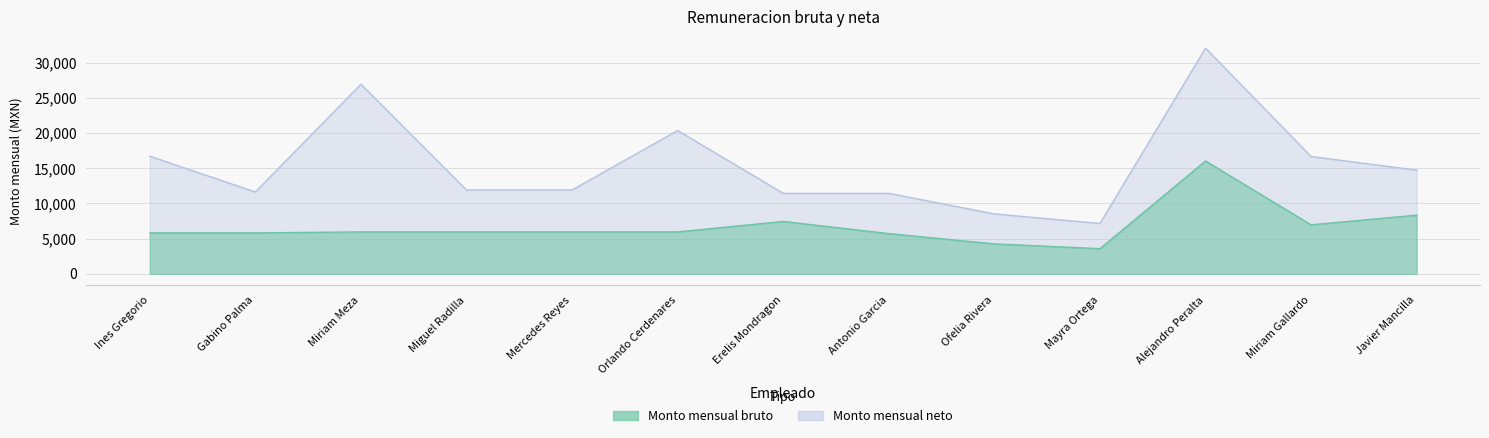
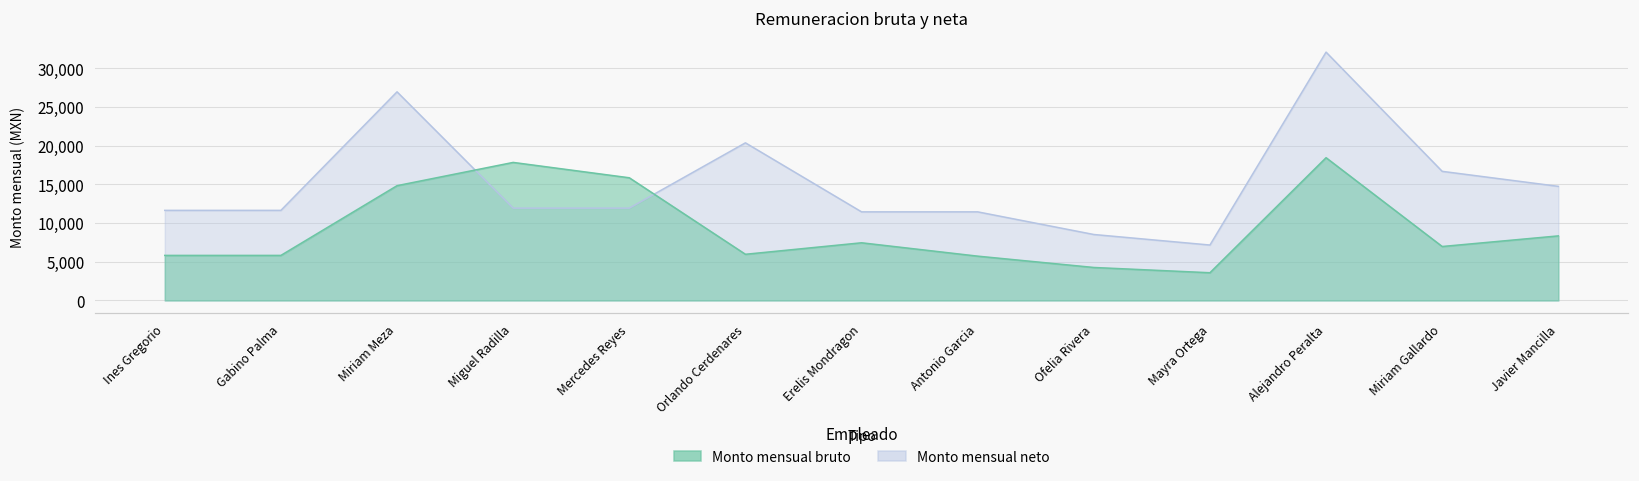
  {
    "Monto mensual neto": {
-     "Ines Gregorio": "17,000",
+     "Ines Gregorio": "12,000",
      "Gabino Palma": "12,000",
      "Miriam Meza": "27,000",
      "Miguel Radilla": "12,000",
      "Mercedes Reyes": "12,000",
      "Orlando Cerdenares": "20,000",
      "Erelis Mondragon": "11,000",
      "Antonio Garcia": "11,000",
      "Ofelia Rivera": "9,000",
      "Mayra Ortega": "7,000",
      "Alejandro Peralta": "32,000",
      "Miriam Gallardo": "17,000",
      "Javier Mancilla": "15,000"
    },
    "Monto mensual bruto": {
      "Ines Gregorio": "6,000",
      "Gabino Palma": "6,000",
-     "Miriam Meza": "6,000",
-     "Miguel Radilla": "6,000",
-     "Mercedes Reyes": "6,000",
+     "Miriam Meza": "15,000",
+     "Miguel Radilla": "18,000",
+     "Mercedes Reyes": "16,000",
      "Orlando Cerdenares": "6,000",
      "Erelis Mondragon": "7,000",
      "Antonio Garcia": "6,000",
      "Ofelia Rivera": "4,000",
      "Mayra Ortega": "4,000",
-     "Alejandro Peralta": "16,000",
+     "Alejandro Peralta": "18,000",
      "Miriam Gallardo": "7,000",
      "Javier Mancilla": "8,000"
    }
  }
